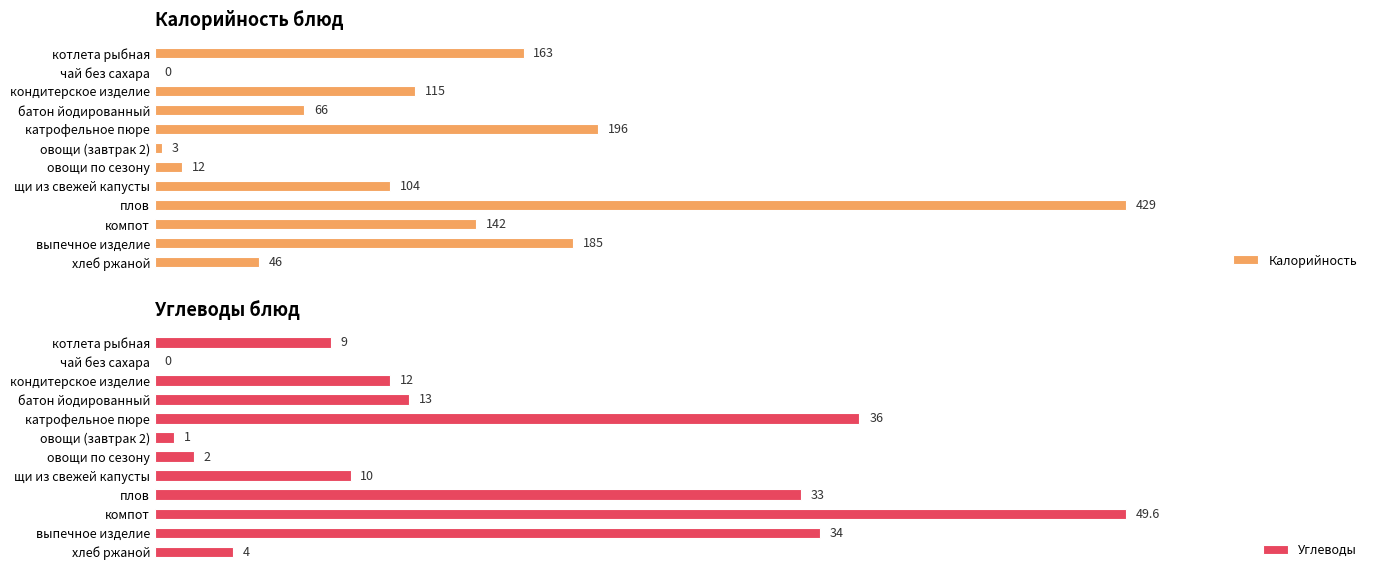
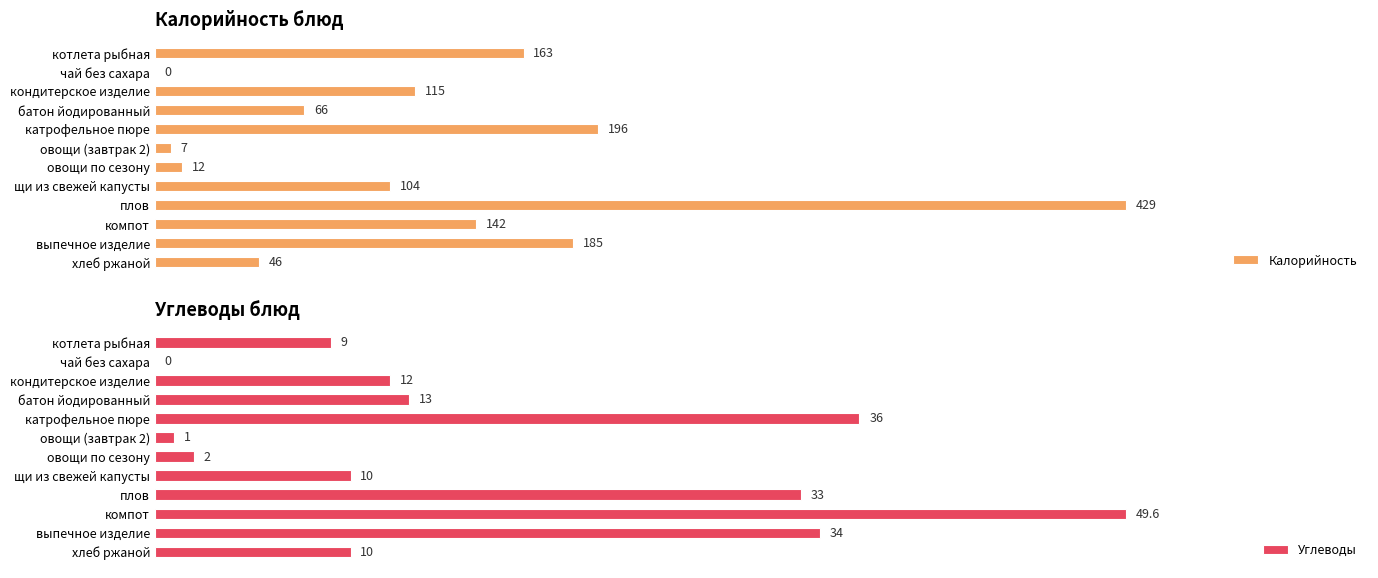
  {
    "Калорийность блюд": {
      "котлета рыбная": 163,
      "чай без сахара": 0,
      "кондитерское изделие": 115,
      "батон йодированный": 66,
      "катрофельное пюре": 196,
-     "овощи (завтрак 2)": 3,
+     "овощи (завтрак 2)": 7,
      "овощи по сезону": 12,
      "щи из свежей капусты": 104,
      "плов": 429,
      "компот": 142,
      "выпечное изделие": 185,
      "хлеб ржаной": 46
    },
    "Углеводы блюд": {
      "котлета рыбная": 9,
      "чай без сахара": 0,
      "кондитерское изделие": 12,
      "батон йодированный": 13,
      "катрофельное пюре": 36,
      "овощи (завтрак 2)": 1,
      "овощи по сезону": 2,
      "щи из свежей капусты": 10,
      "плов": 33,
      "компот": 49.6,
      "выпечное изделие": 34,
-     "хлеб ржаной": 4
+     "хлеб ржаной": 10
    }
  }
